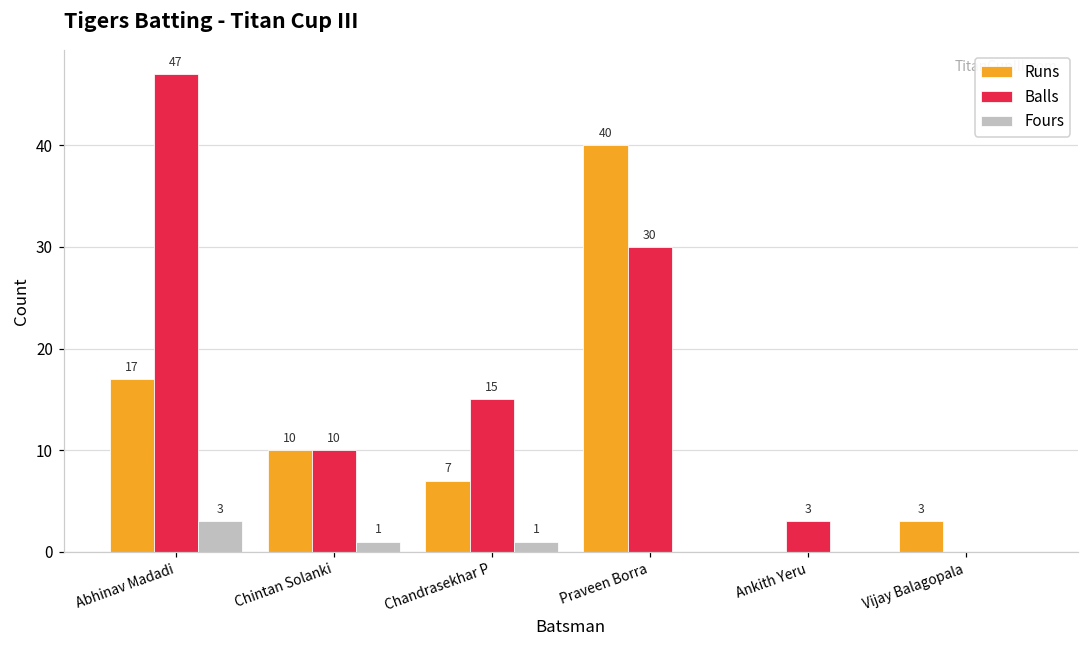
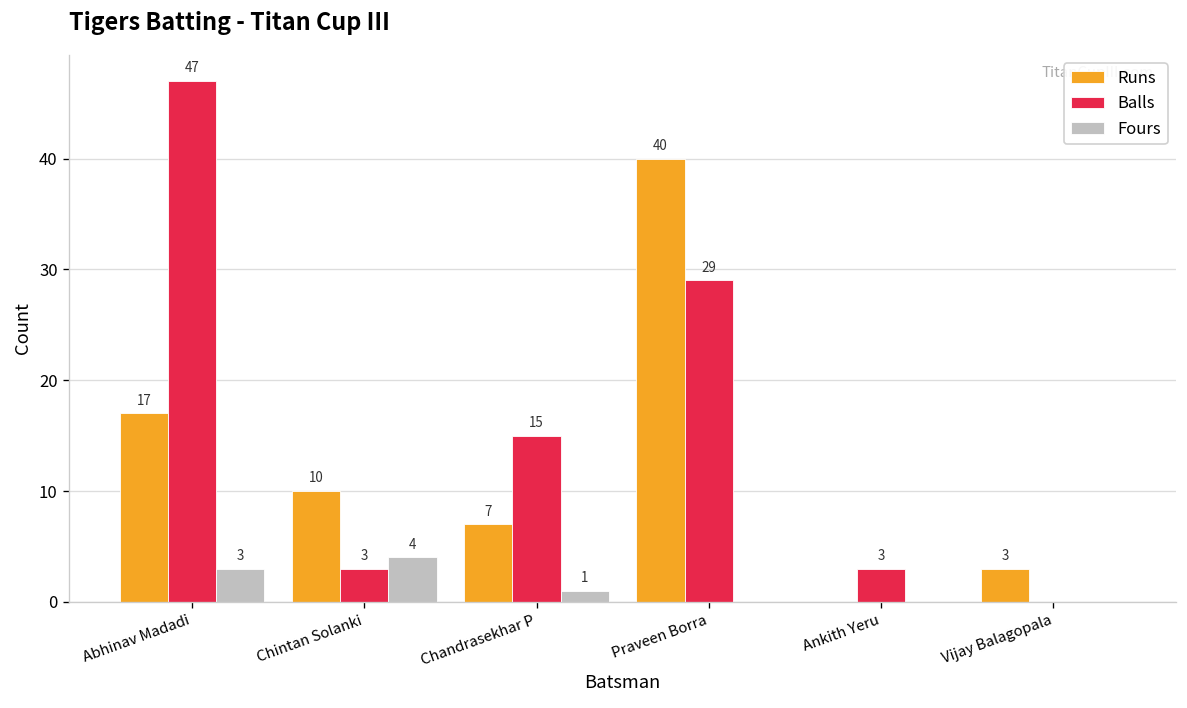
  {
    "Runs": {
      "Abhinav Madadi": 17,
      "Chintan Solanki": 10,
      "Chandrasekhar P": 7,
      "Praveen Borra": 40,
      "Vijay Balagopala": 3
    },
    "Balls": {
      "Abhinav Madadi": 47,
-     "Chintan Solanki": 10,
+     "Chintan Solanki": 3,
      "Chandrasekhar P": 15,
-     "Praveen Borra": 30,
+     "Praveen Borra": 29,
      "Ankith Yeru": 3
    },
    "Fours": {
      "Abhinav Madadi": 3,
-     "Chintan Solanki": 1,
+     "Chintan Solanki": 4,
      "Chandrasekhar P": 1
    }
  }
